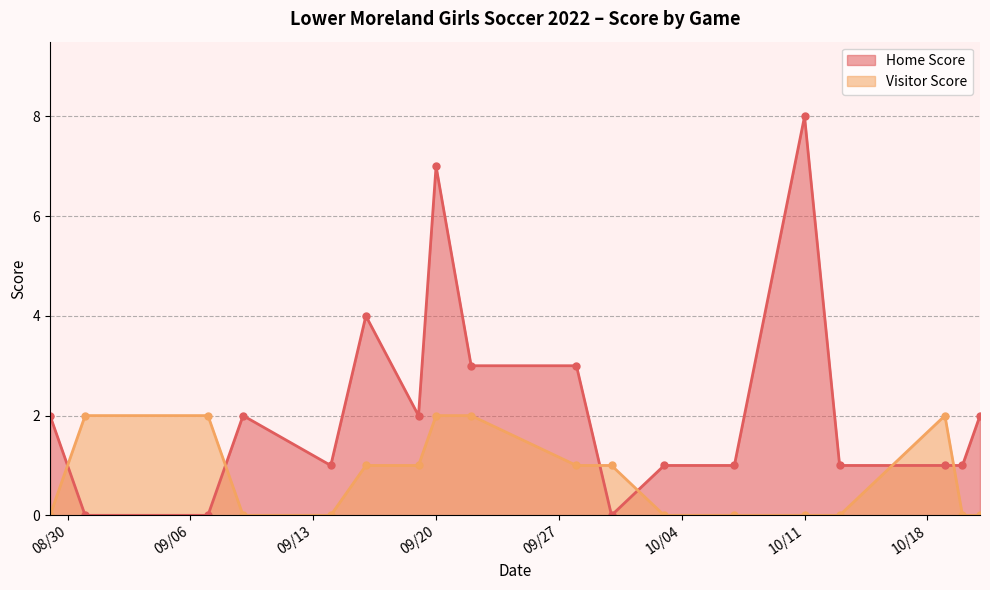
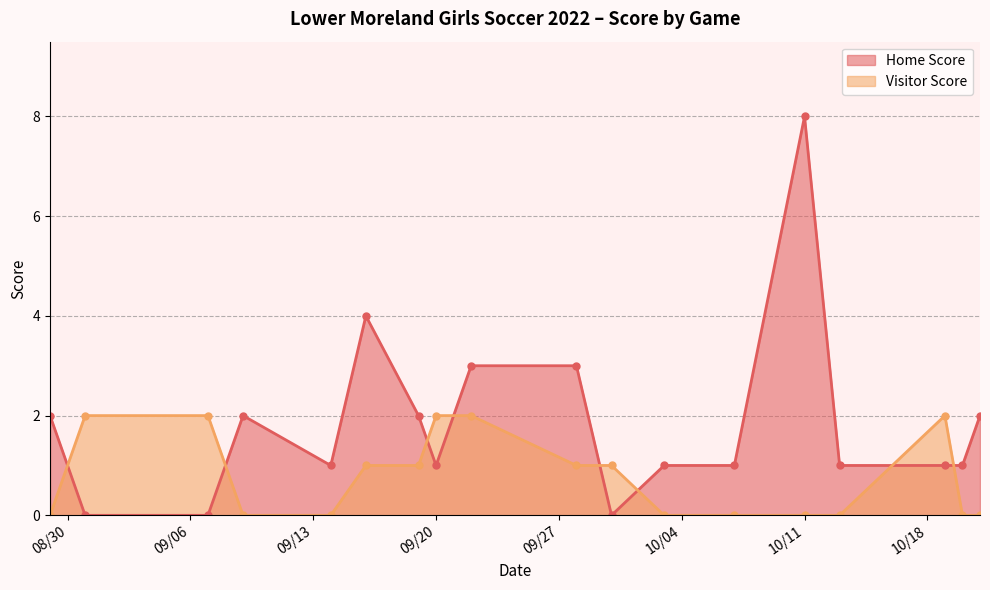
  {
    "Home Score": {
-     "09/20": 7,
+     "09/20": 1,
      "10/11": 8
    },
    "Visitor Score": {
      "09/20": 2,
      "10/11": 0
    }
  }
